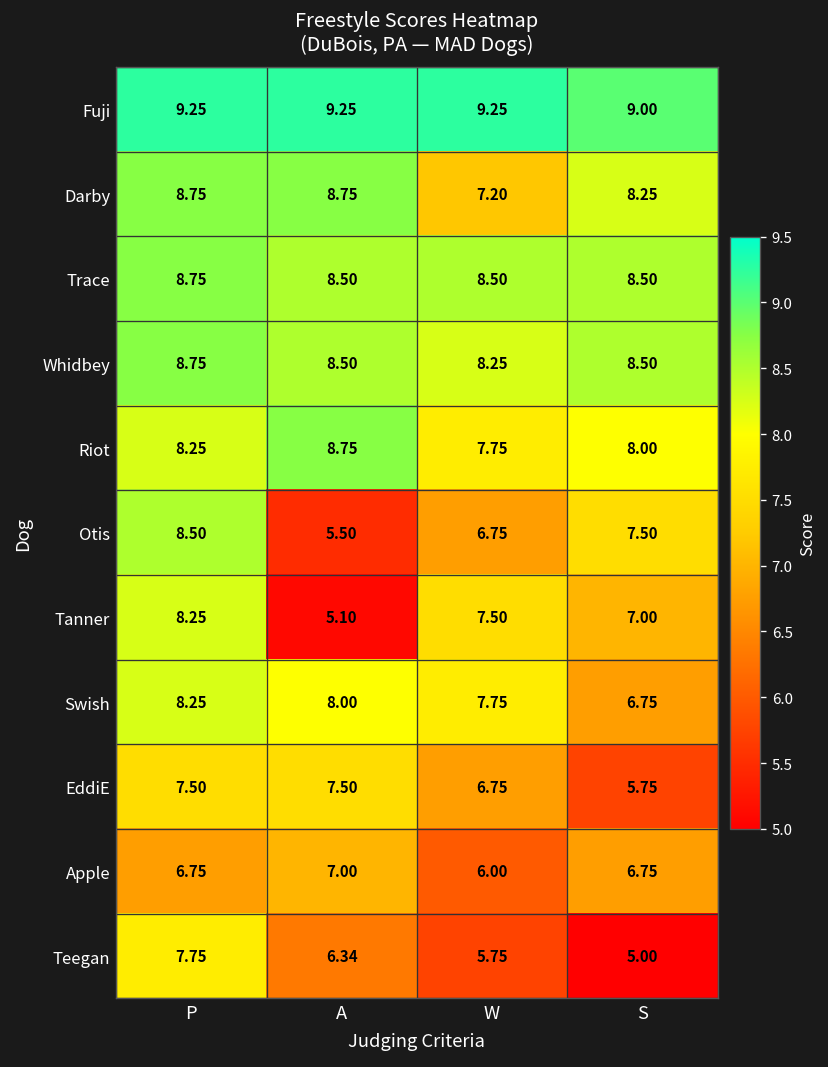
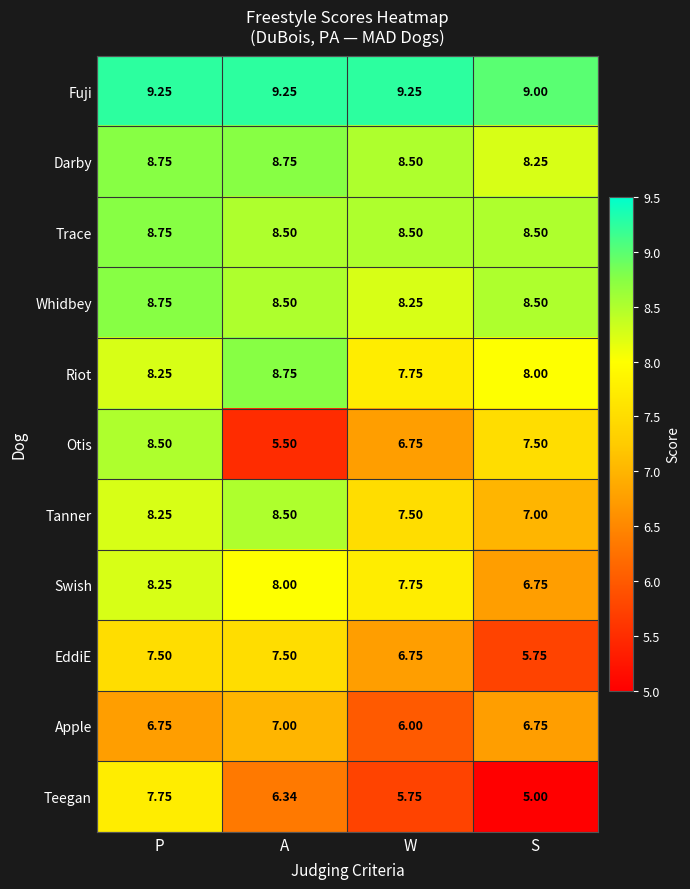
  {
    "Fuji": {
      "P": 9.25,
      "A": 9.25,
      "W": 9.25,
      "S": 9.00
    },
    "Darby": {
      "P": 8.75,
      "A": 8.75,
-     "W": 7.20,
+     "W": 8.50,
      "S": 8.25
    },
    "Trace": {
      "P": 8.75,
      "A": 8.50,
      "W": 8.50,
      "S": 8.50
    },
    "Whidbey": {
      "P": 8.75,
      "A": 8.50,
      "W": 8.25,
      "S": 8.50
    },
    "Riot": {
      "P": 8.25,
      "A": 8.75,
      "W": 7.75,
      "S": 8.00
    },
    "Otis": {
      "P": 8.50,
      "A": 5.50,
      "W": 6.75,
      "S": 7.50
    },
    "Tanner": {
      "P": 8.25,
-     "A": 5.10,
+     "A": 8.50,
      "W": 7.50,
      "S": 7.00
    },
    "Swish": {
      "P": 8.25,
      "A": 8.00,
      "W": 7.75,
      "S": 6.75
    },
    "EddiE": {
      "P": 7.50,
      "A": 7.50,
      "W": 6.75,
      "S": 5.75
    },
    "Apple": {
      "P": 6.75,
      "A": 7.00,
      "W": 6.00,
      "S": 6.75
    },
    "Teegan": {
      "P": 7.75,
      "A": 6.34,
      "W": 5.75,
      "S": 5.00
    }
  }
